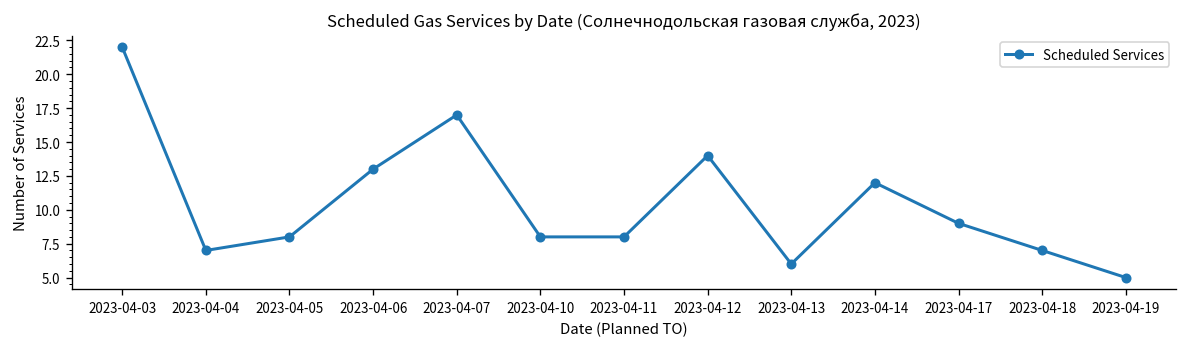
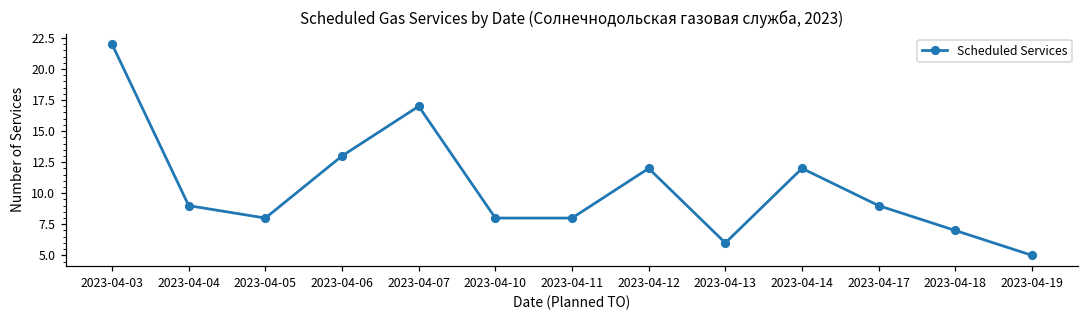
  {
    "2023-04-03": 22,
-   "2023-04-04": 7,
+   "2023-04-04": 9,
    "2023-04-05": 8,
    "2023-04-06": 13,
    "2023-04-07": 17,
    "2023-04-10": 8,
    "2023-04-11": 8,
-   "2023-04-12": 14,
+   "2023-04-12": 12,
    "2023-04-13": 6,
    "2023-04-14": 12,
    "2023-04-17": 9,
    "2023-04-18": 7,
    "2023-04-19": 5
  }
